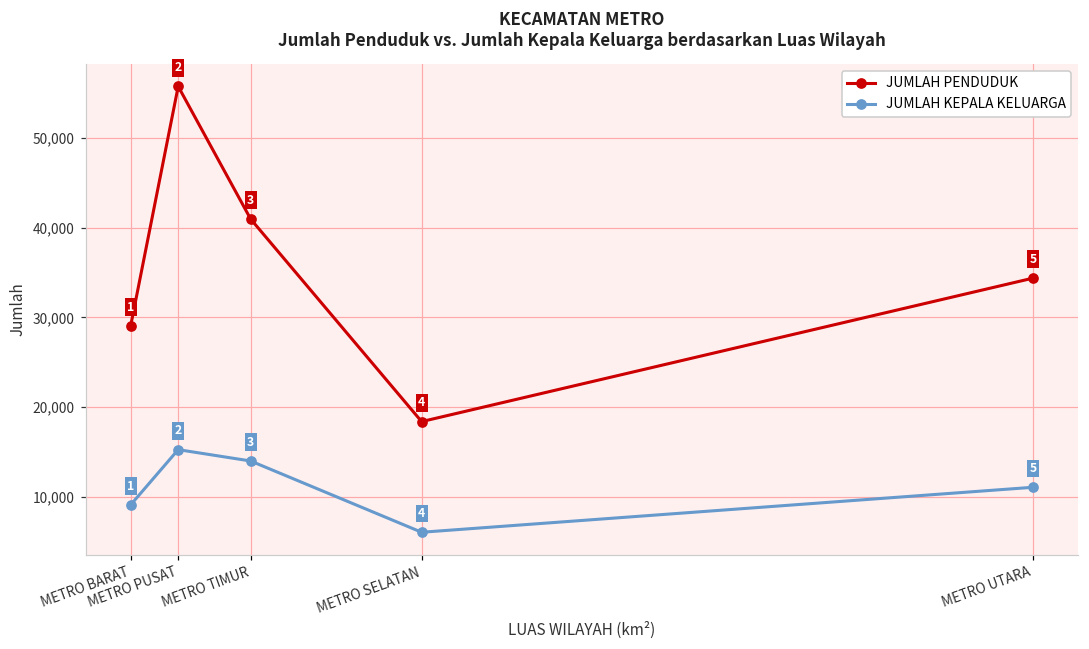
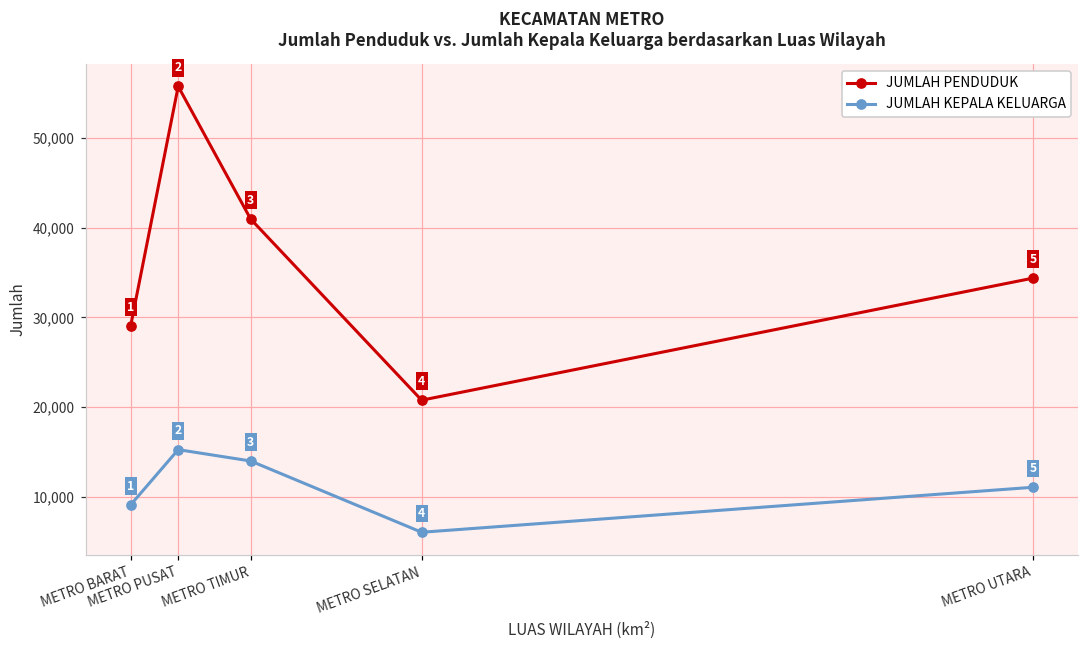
  {
    "JUMLAH PENDUDUK": {
-     "METRO SELATAN": "18,000"
+     "METRO SELATAN": "21,000"
    }
  }
